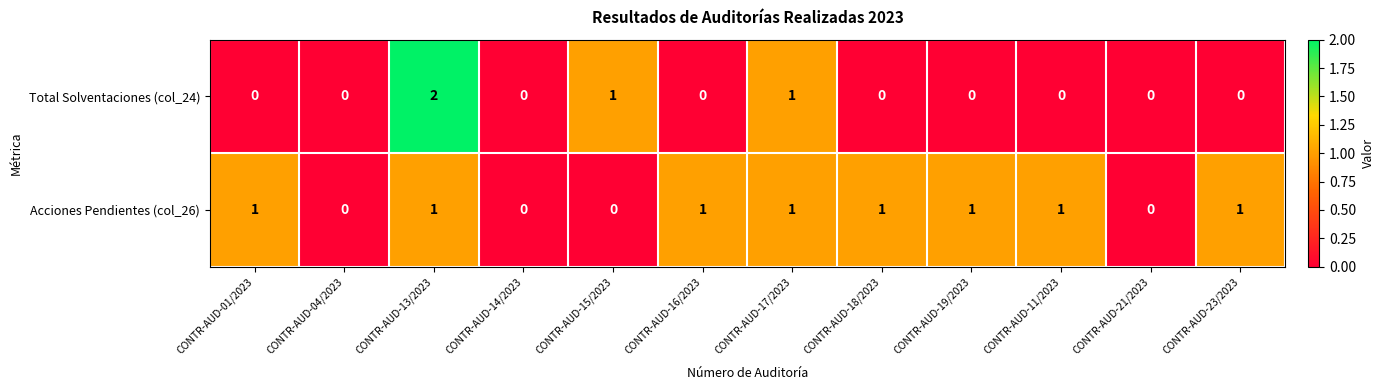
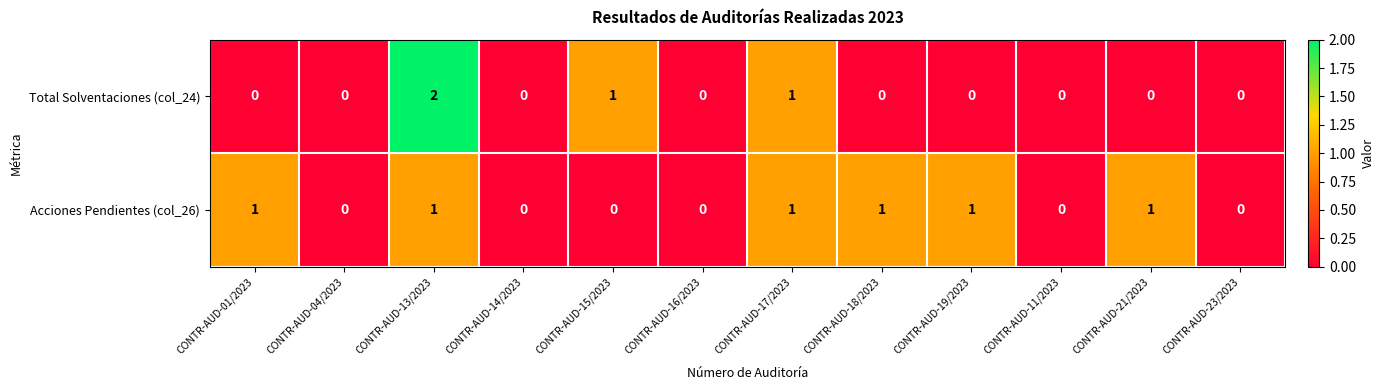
  {
    "Total Solventaciones (col_24)": {
      "CONTR-AUD-01/2023": 0,
      "CONTR-AUD-04/2023": 0,
      "CONTR-AUD-13/2023": 2,
      "CONTR-AUD-14/2023": 0,
      "CONTR-AUD-15/2023": 1,
      "CONTR-AUD-16/2023": 0,
      "CONTR-AUD-17/2023": 1,
      "CONTR-AUD-18/2023": 0,
      "CONTR-AUD-19/2023": 0,
      "CONTR-AUD-11/2023": 0,
      "CONTR-AUD-21/2023": 0,
      "CONTR-AUD-23/2023": 0
    },
    "Acciones Pendientes (col_26)": {
      "CONTR-AUD-01/2023": 1,
      "CONTR-AUD-04/2023": 0,
      "CONTR-AUD-13/2023": 1,
      "CONTR-AUD-14/2023": 0,
      "CONTR-AUD-15/2023": 0,
-     "CONTR-AUD-16/2023": 1,
+     "CONTR-AUD-16/2023": 0,
      "CONTR-AUD-17/2023": 1,
      "CONTR-AUD-18/2023": 1,
      "CONTR-AUD-19/2023": 1,
-     "CONTR-AUD-11/2023": 1,
-     "CONTR-AUD-21/2023": 0,
-     "CONTR-AUD-23/2023": 1
+     "CONTR-AUD-11/2023": 0,
+     "CONTR-AUD-21/2023": 1,
+     "CONTR-AUD-23/2023": 0
    }
  }
